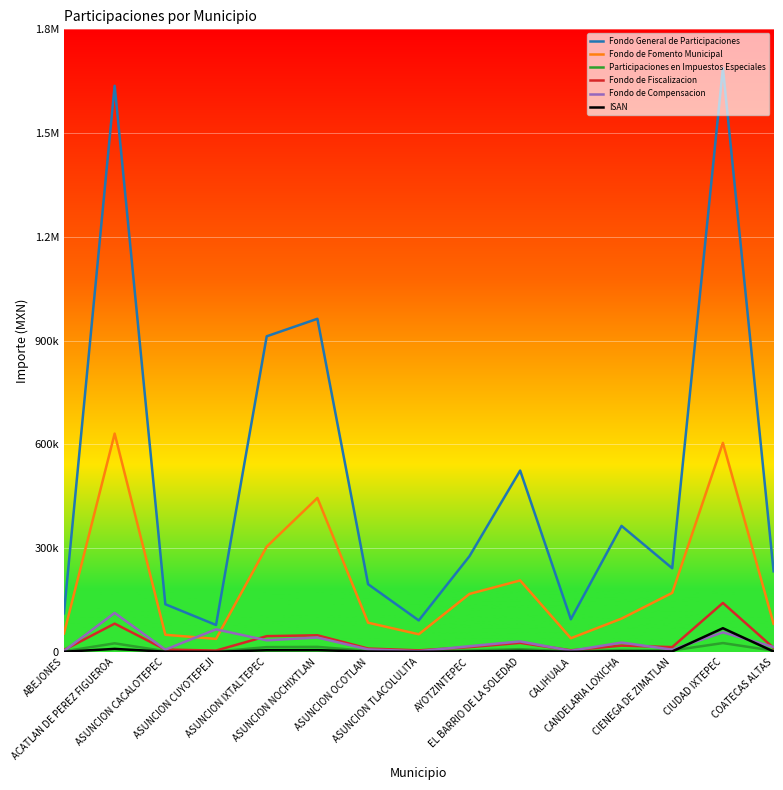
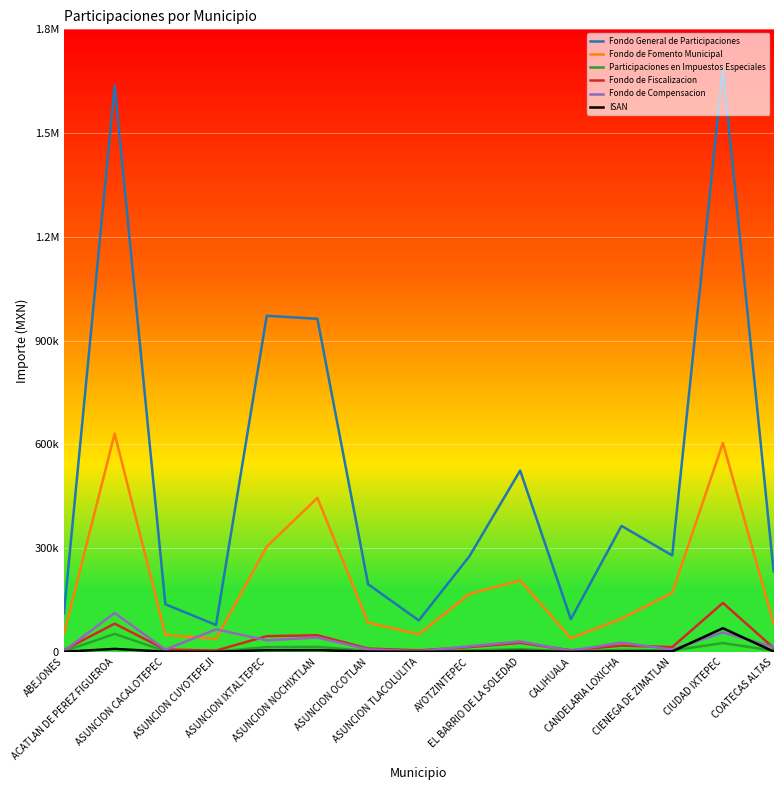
  {
    "Fondo General de Participaciones": {
      "ABEJONES": 110000,
      "ACATLAN DE PEREZ FIGUEROA": 1640000,
      "ASUNCION CACALOTEPEC": 140000,
      "ASUNCION CUYOTEPEJI": 80000,
-     "ASUNCION IXTALTEPEC": 910000,
+     "ASUNCION IXTALTEPEC": 970000,
      "ASUNCION NOCHIXTLAN": 960000,
      "ASUNCION OCOTLAN": 200000,
      "ASUNCION TLACOLULITA": 90000,
      "AYOTZINTEPEC": 280000,
      "EL BARRIO DE LA SOLEDAD": 520000,
      "CALIHUALA": 90000,
      "CANDELARIA LOXICHA": 360000,
-     "CIENEGA DE ZIMATLAN": 240000,
+     "CIENEGA DE ZIMATLAN": 280000,
      "COATECAS ALTAS": 230000
    },
    "Fondo de Fomento Municipal": {
      "ABEJONES": 50000,
      "ACATLAN DE PEREZ FIGUEROA": 630000,
      "ASUNCION CACALOTEPEC": 50000,
      "ASUNCION CUYOTEPEJI": 40000,
      "ASUNCION IXTALTEPEC": 300000,
      "ASUNCION NOCHIXTLAN": 450000,
      "ASUNCION OCOTLAN": 80000,
      "ASUNCION TLACOLULITA": 50000,
      "AYOTZINTEPEC": 170000,
      "EL BARRIO DE LA SOLEDAD": 210000,
      "CALIHUALA": 40000,
      "CANDELARIA LOXICHA": 100000,
      "CIENEGA DE ZIMATLAN": 170000,
      "CIUDAD IXTEPEC": 600000,
      "COATECAS ALTAS": 80000
    },
    "Participaciones en Impuestos Especiales": {
-     "ACATLAN DE PEREZ FIGUEROA": 20000,
+     "ACATLAN DE PEREZ FIGUEROA": 50000,
      "ASUNCION IXTALTEPEC": 10000,
      "ASUNCION NOCHIXTLAN": 10000,
      "CIUDAD IXTEPEC": 30000
    },
    "Fondo de Fiscalizacion": {
      "ACATLAN DE PEREZ FIGUEROA": 80000,
      "ASUNCION IXTALTEPEC": 50000,
      "CANDELARIA LOXICHA": 20000,
      "CIENEGA DE ZIMATLAN": 10000,
      "CIUDAD IXTEPEC": 140000
    },
    "Fondo de Compensacion": {
      "ACATLAN DE PEREZ FIGUEROA": 110000,
      "ASUNCION CUYOTEPEJI": 70000,
      "ASUNCION IXTALTEPEC": 30000,
      "CANDELARIA LOXICHA": 30000,
      "CIUDAD IXTEPEC": 60000
    },
    "ISAN": {
      "ACATLAN DE PEREZ FIGUEROA": 10000,
      "ASUNCION IXTALTEPEC": 0,
      "ASUNCION NOCHIXTLAN": 10000,
      "CIUDAD IXTEPEC": 70000
    }
  }
